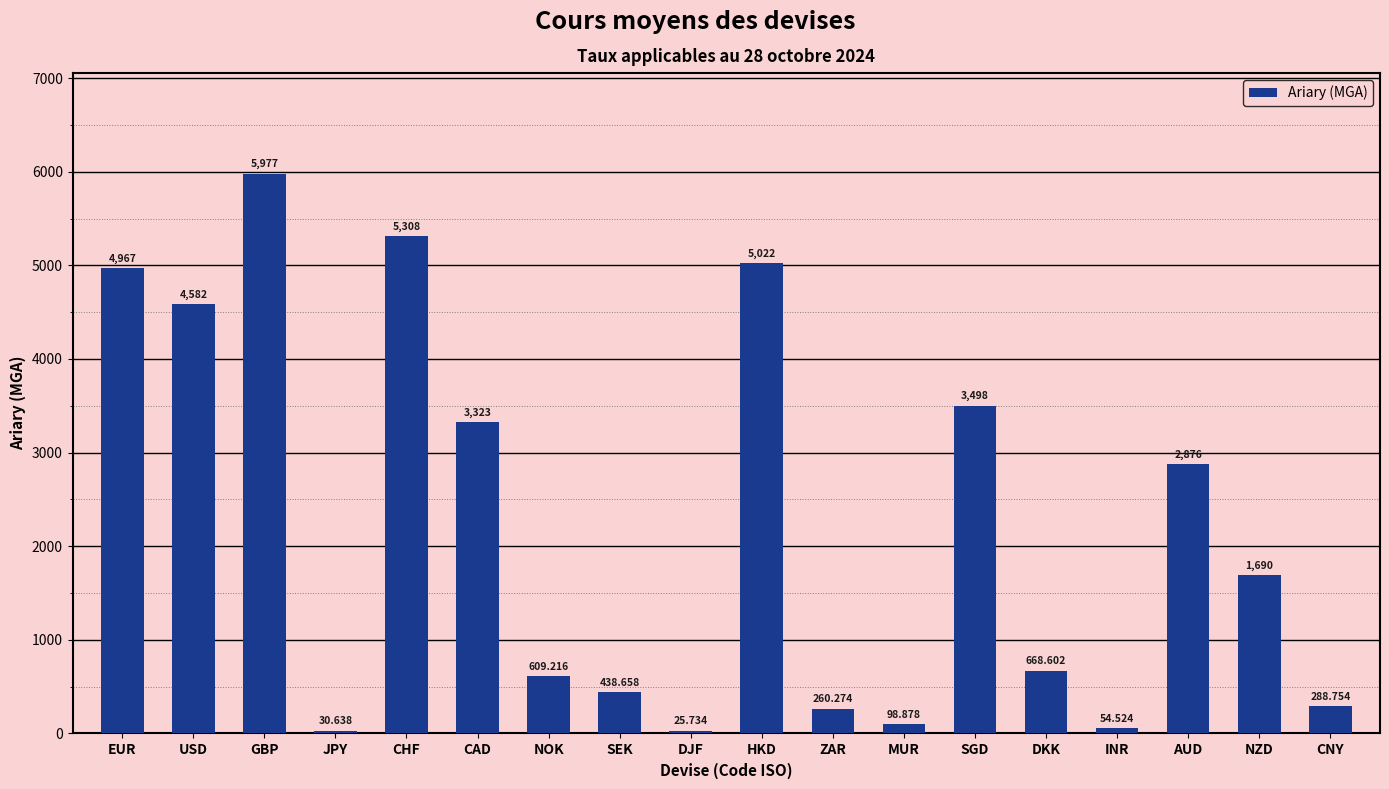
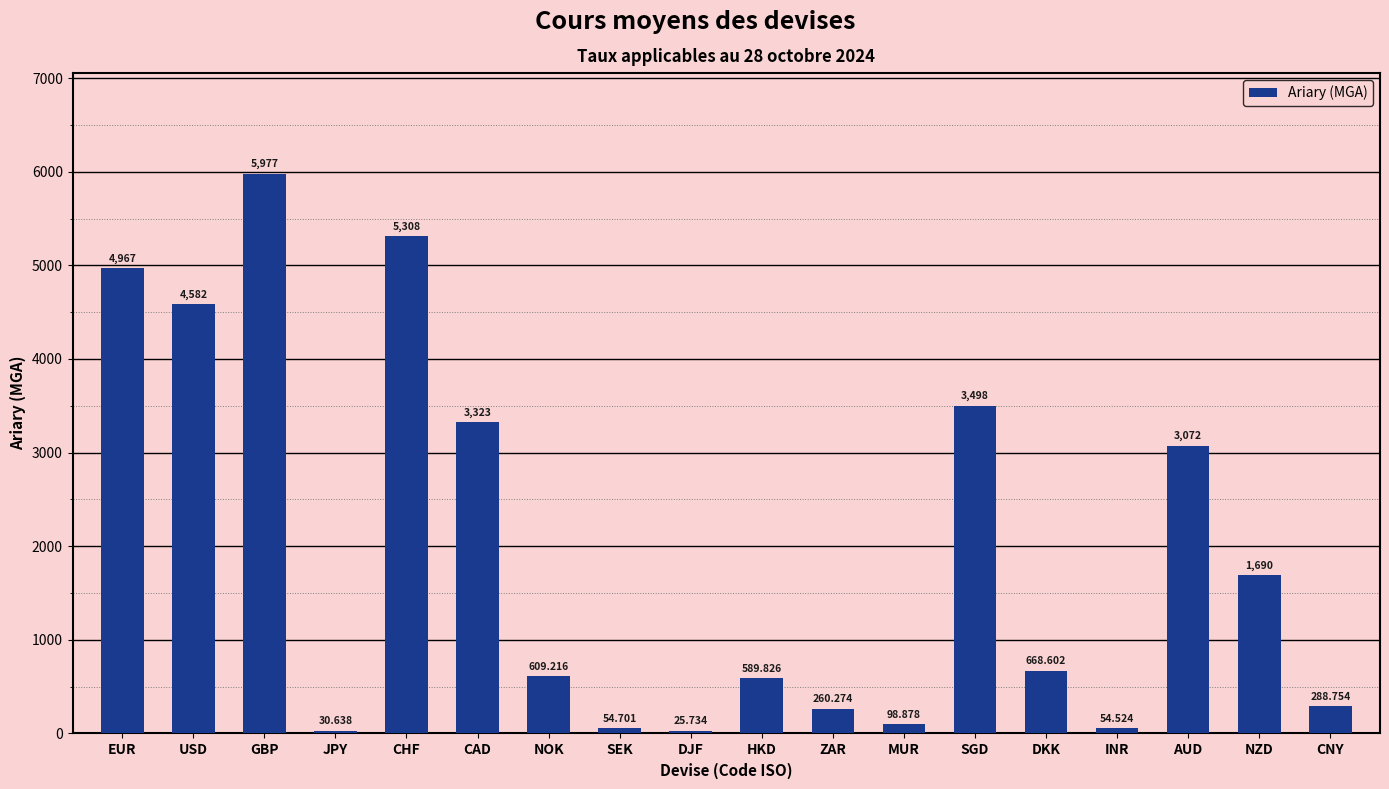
  {
    "EUR": "4,967",
    "USD": "4,582",
    "GBP": "5,977",
    "JPY": "30.638",
    "CHF": "5,308",
    "CAD": "3,323",
    "NOK": "609.216",
-   "SEK": "438.658",
+   "SEK": "54.701",
    "DJF": "25.734",
-   "HKD": "5,022",
+   "HKD": "589.826",
    "ZAR": "260.274",
    "MUR": "98.878",
    "SGD": "3,498",
    "DKK": "668.602",
    "INR": "54.524",
-   "AUD": "2,876",
+   "AUD": "3,072",
    "NZD": "1,690",
    "CNY": "288.754"
  }
